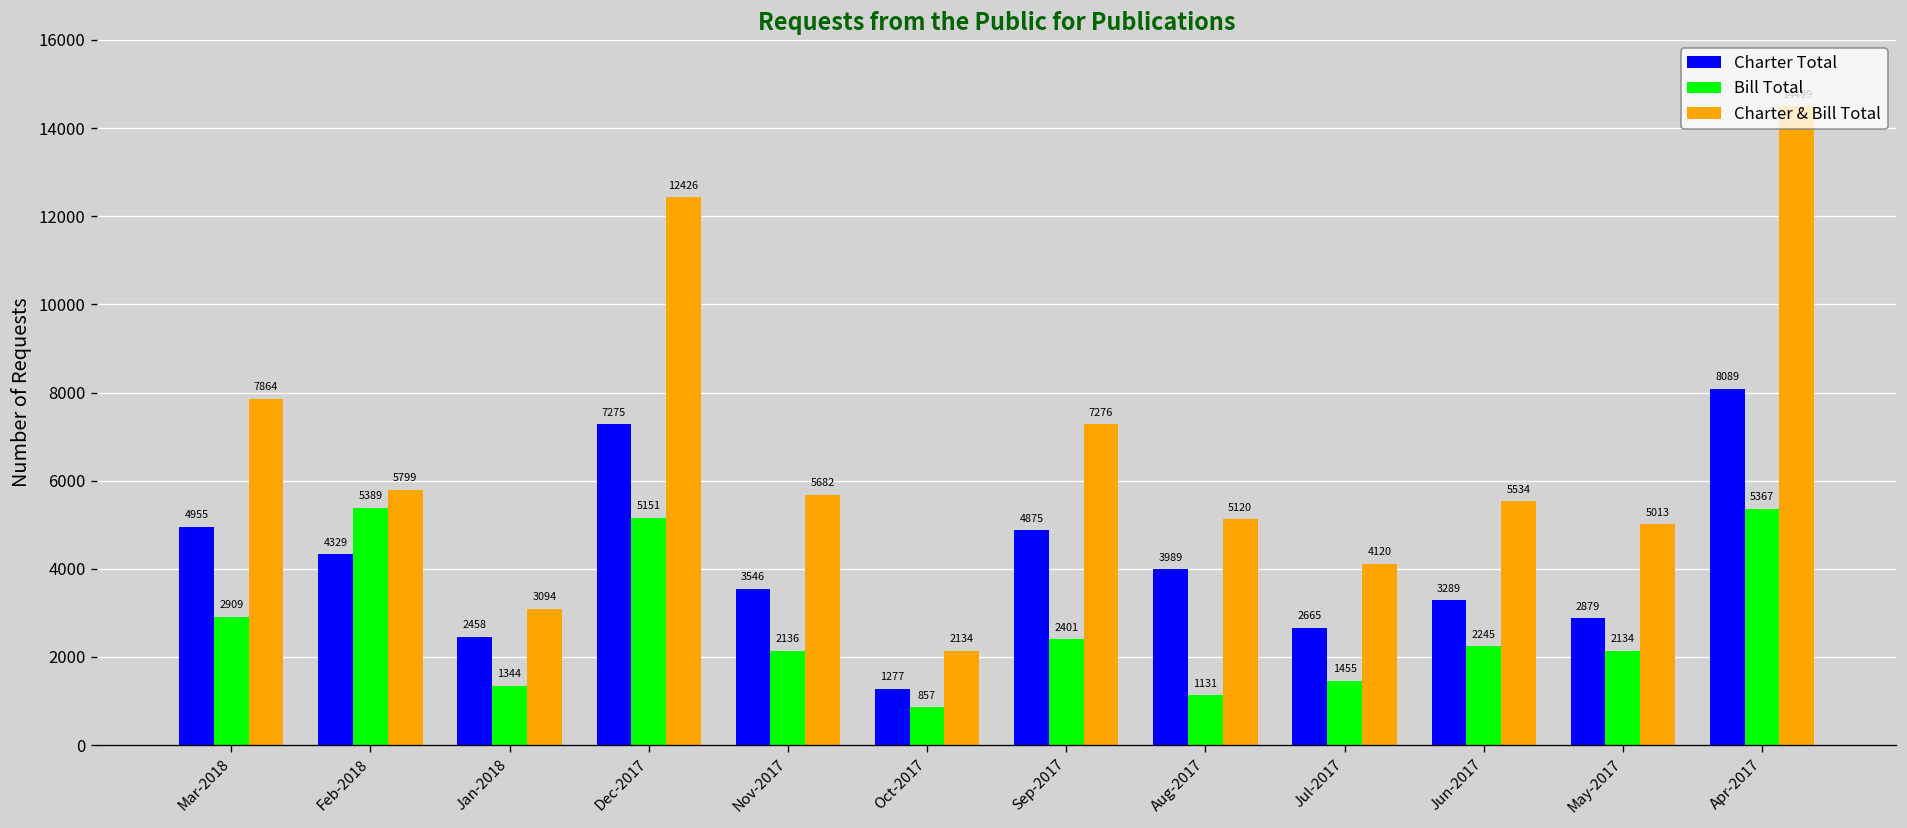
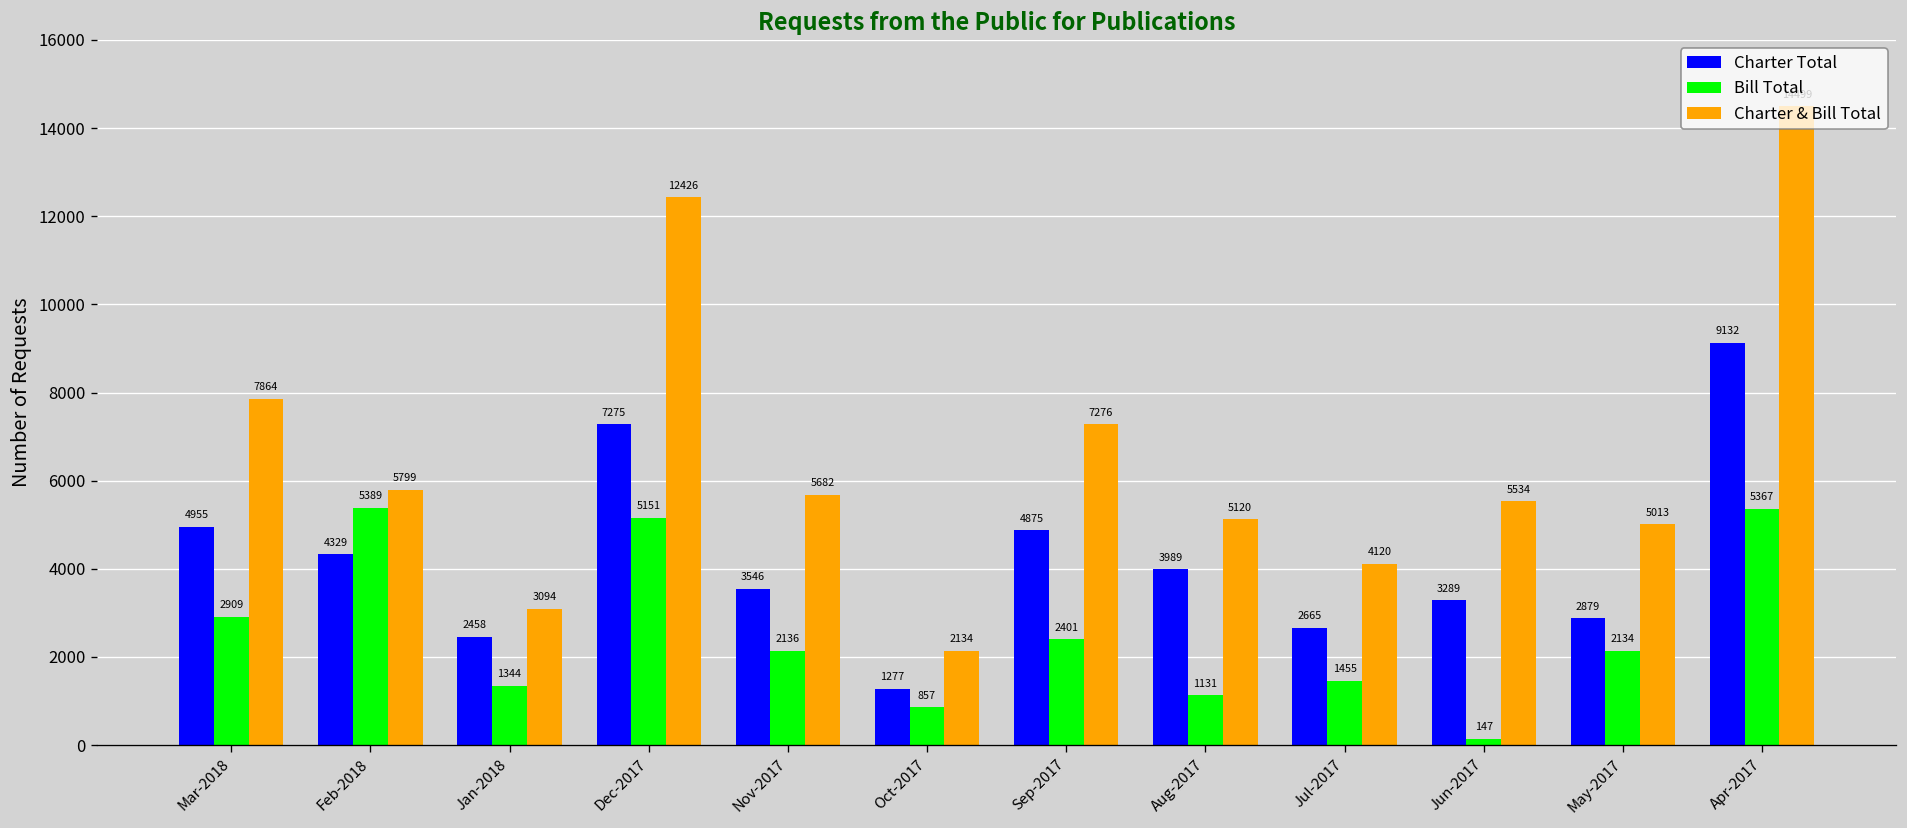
  {
    "Charter Total": {
      "Mar-2018": 4955,
      "Feb-2018": 4329,
      "Jan-2018": 2458,
      "Dec-2017": 7275,
      "Nov-2017": 3546,
      "Oct-2017": 1277,
      "Sep-2017": 4875,
      "Aug-2017": 3989,
      "Jul-2017": 2665,
      "Jun-2017": 3289,
      "May-2017": 2879,
-     "Apr-2017": 8089
+     "Apr-2017": 9132
    },
    "Bill Total": {
      "Mar-2018": 2909,
      "Feb-2018": 5389,
      "Jan-2018": 1344,
      "Dec-2017": 5151,
      "Nov-2017": 2136,
      "Oct-2017": 857,
      "Sep-2017": 2401,
      "Aug-2017": 1131,
      "Jul-2017": 1455,
-     "Jun-2017": 2245,
+     "Jun-2017": 147,
      "May-2017": 2134,
      "Apr-2017": 5367
    },
    "Charter & Bill Total": {
      "Mar-2018": 7864,
      "Feb-2018": 5799,
      "Jan-2018": 3094,
      "Dec-2017": 12426,
      "Nov-2017": 5682,
      "Oct-2017": 2134,
      "Sep-2017": 7276,
      "Aug-2017": 5120,
      "Jul-2017": 4120,
      "Jun-2017": 5534,
      "May-2017": 5013
    }
  }
